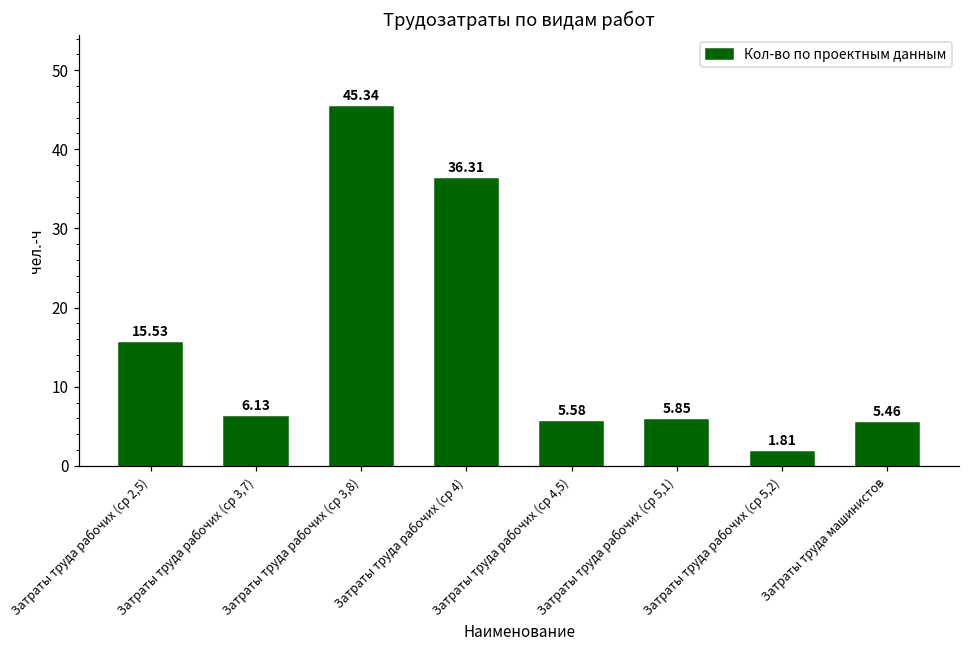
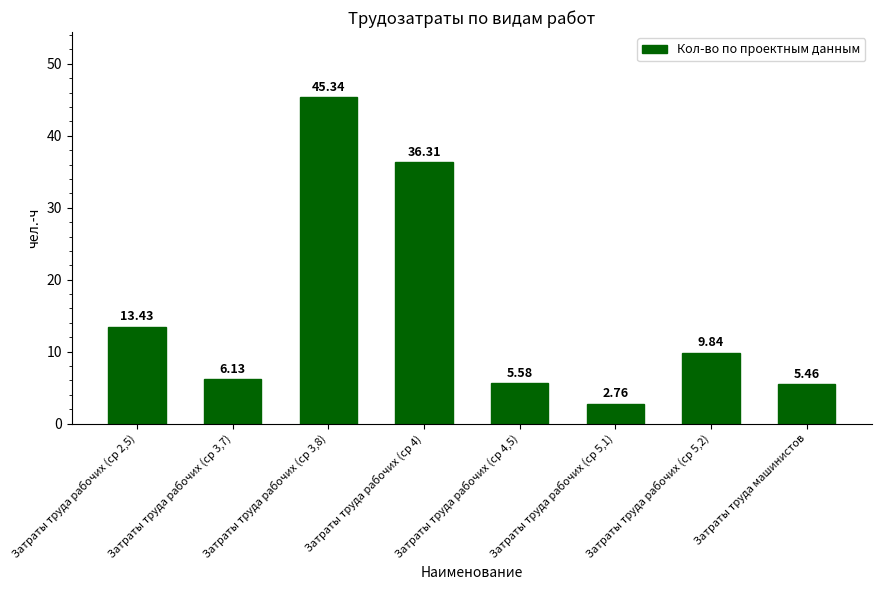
  {
-   "Затраты труда рабочих (ср 2,5)": 15.53,
+   "Затраты труда рабочих (ср 2,5)": 13.43,
    "Затраты труда рабочих (ср 3,7)": 6.13,
    "Затраты труда рабочих (ср 3,8)": 45.34,
    "Затраты труда рабочих (ср 4)": 36.31,
    "Затраты труда рабочих (ср 4,5)": 5.58,
-   "Затраты труда рабочих (ср 5,1)": 5.85,
-   "Затраты труда рабочих (ср 5,2)": 1.81,
+   "Затраты труда рабочих (ср 5,1)": 2.76,
+   "Затраты труда рабочих (ср 5,2)": 9.84,
    "Затраты труда машинистов": 5.46
  }
